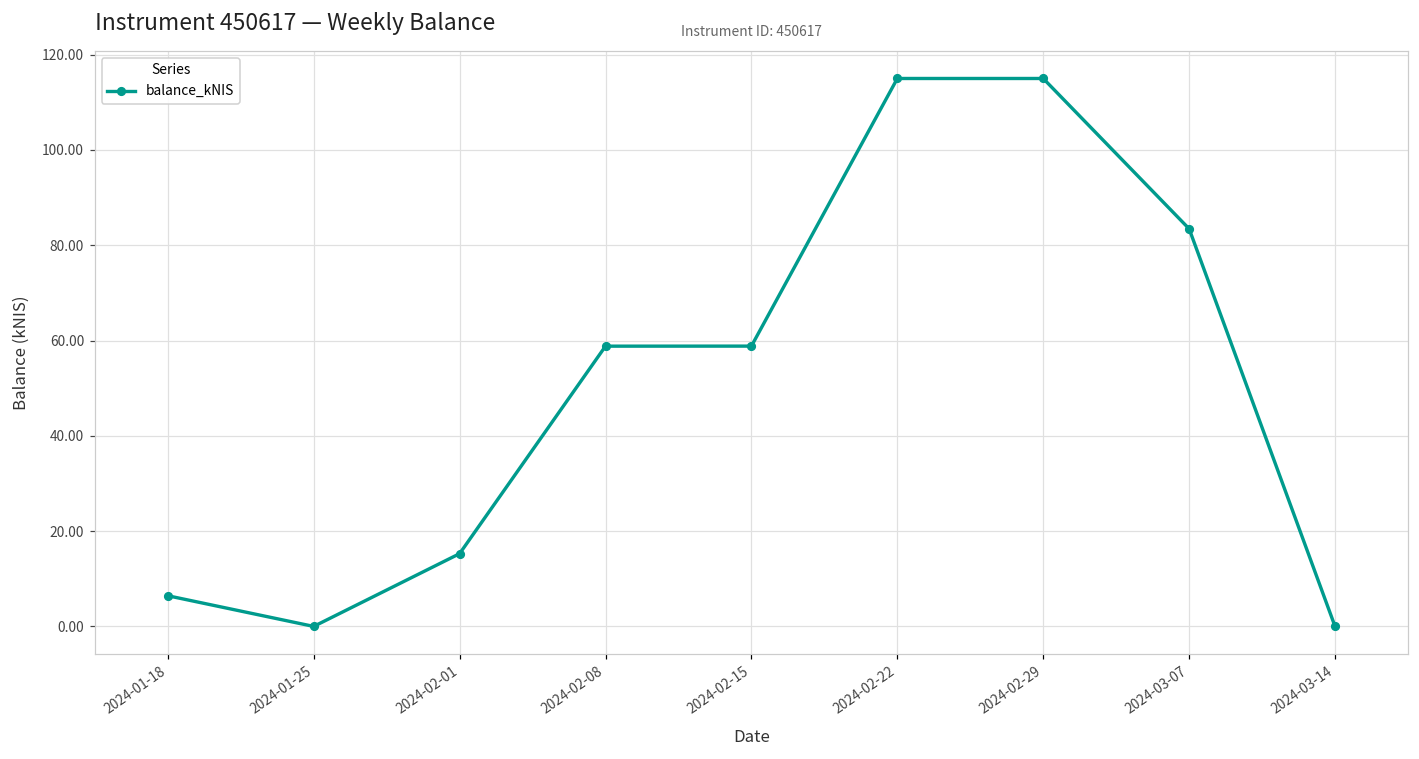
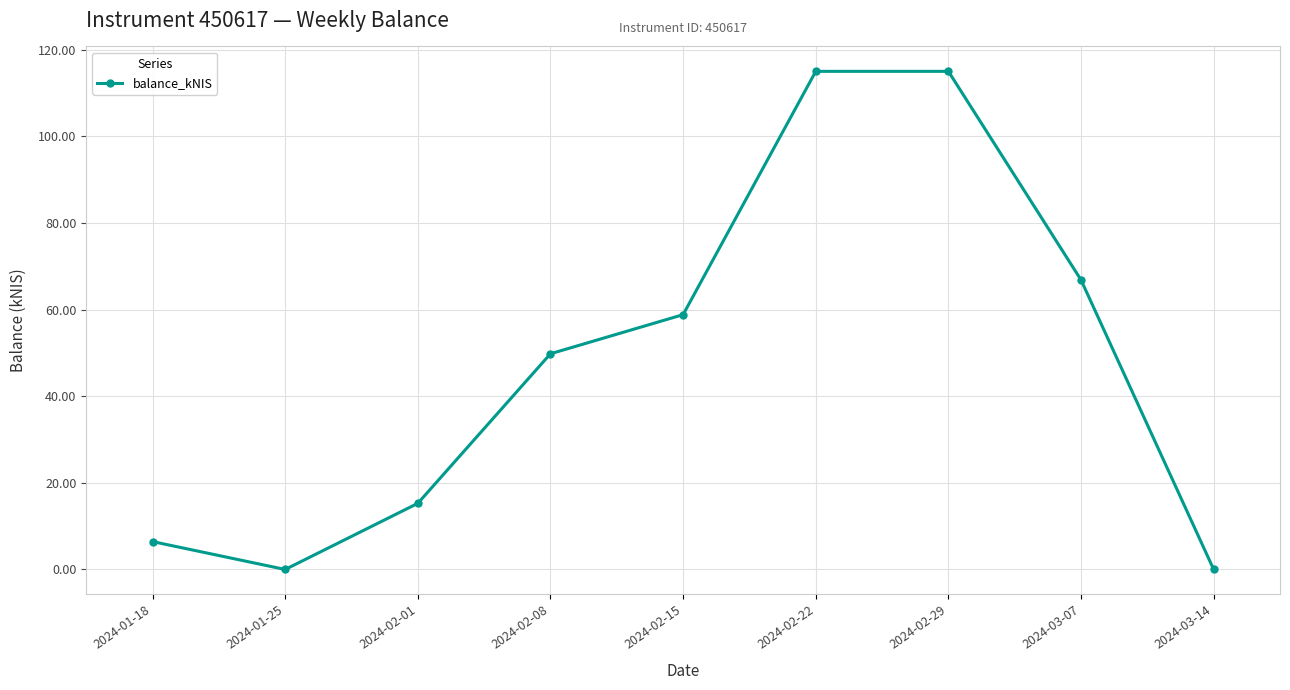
  {
    "2024-01-18": 6,
    "2024-01-25": 0,
    "2024-02-01": 15,
-   "2024-02-08": 59,
+   "2024-02-08": 50,
    "2024-02-15": 59,
    "2024-02-22": 115,
    "2024-02-29": 115,
-   "2024-03-07": 83,
+   "2024-03-07": 67,
    "2024-03-14": 0
  }
